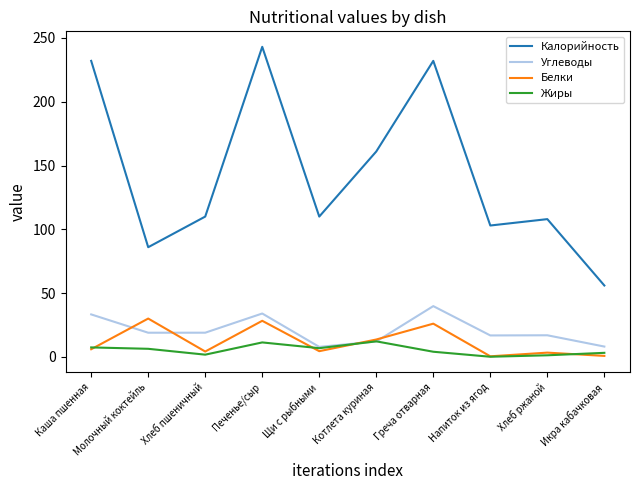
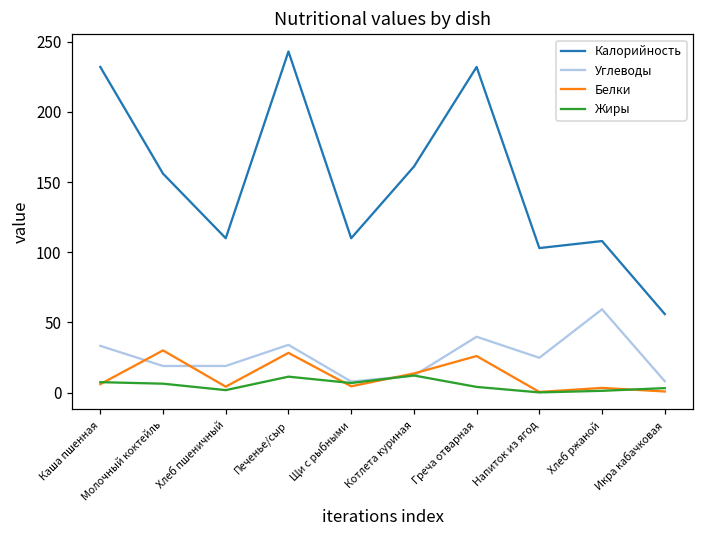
  {
    "Калорийность": {
      "Каша пшенная": 232,
-     "Молочный коктейль": 86,
+     "Молочный коктейль": 156,
      "Хлеб пшеничный": 110,
      "Печенье/сыр": 243,
      "Щи с рыбными": 110,
      "Котлета куриная": 161,
      "Греча отварная": 232,
      "Напиток из ягод": 103,
      "Хлеб ржаной": 108,
      "Икра кабачковая": 56
    },
    "Углеводы": {
      "Каша пшенная": 33,
      "Молочный коктейль": 19,
      "Хлеб пшеничный": 19,
      "Печенье/сыр": 34,
      "Греча отварная": 40,
-     "Напиток из ягод": 17,
-     "Хлеб ржаной": 17,
+     "Напиток из ягод": 25,
+     "Хлеб ржаной": 59,
      "Икра кабачковая": 8
    },
    "Белки": {
      "Молочный коктейль": 30,
      "Хлеб пшеничный": 4,
      "Печенье/сыр": 28,
      "Щи с рыбными": 5,
      "Греча отварная": 26,
      "Хлеб ржаной": 3,
      "Икра кабачковая": 1
    },
    "Жиры": {
      "Молочный коктейль": 6,
      "Хлеб пшеничный": 2,
      "Печенье/сыр": 11,
      "Греча отварная": 4,
      "Хлеб ржаной": 1,
      "Икра кабачковая": 3
    }
  }
